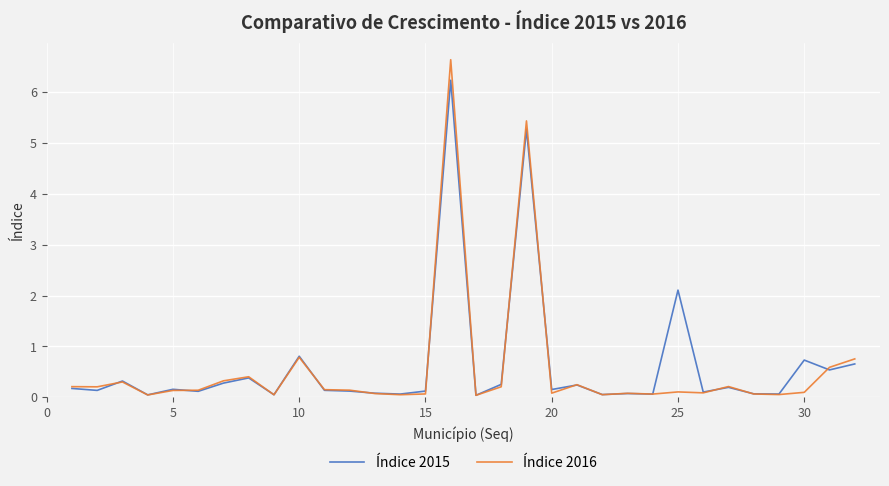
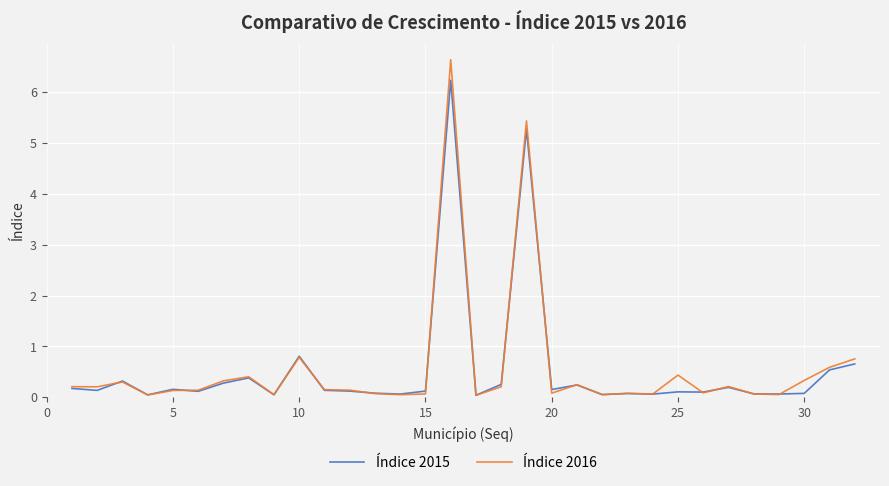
  {
    "Índice 2015": {
      "15": 0.1,
      "20": 0.2,
-     "25": 2.1,
-     "30": 0.7
+     "25": 0.1,
+     "30": 0.1
    },
    "Índice 2016": {
      "15": 0.1,
      "20": 0.1,
-     "25": 0.1,
-     "30": 0.1
+     "25": 0.4,
+     "30": 0.3
    }
  }
